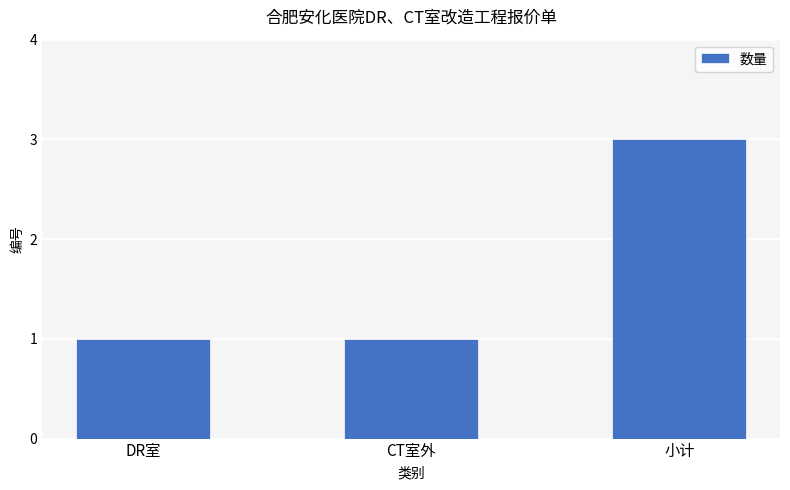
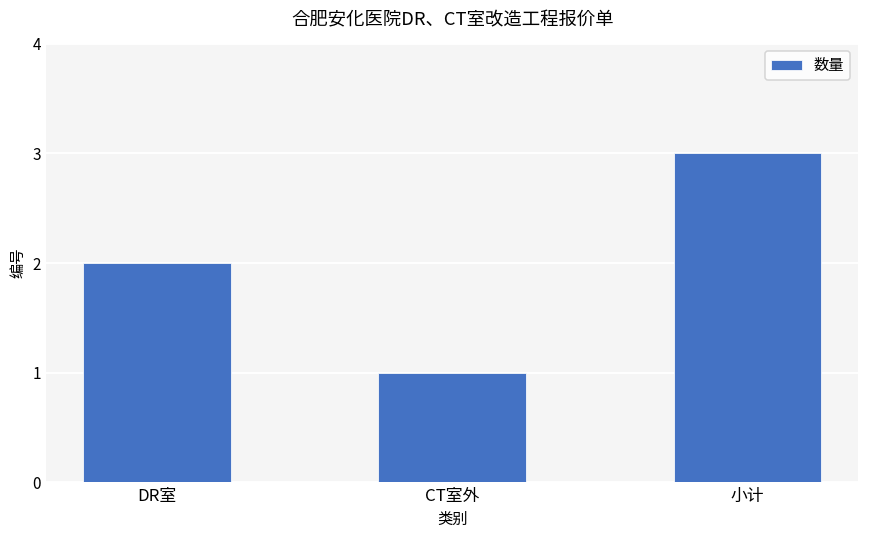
  {
-   "DR室": 1,
+   "DR室": 2,
    "CT室外": 1,
    "小计": 3
  }
